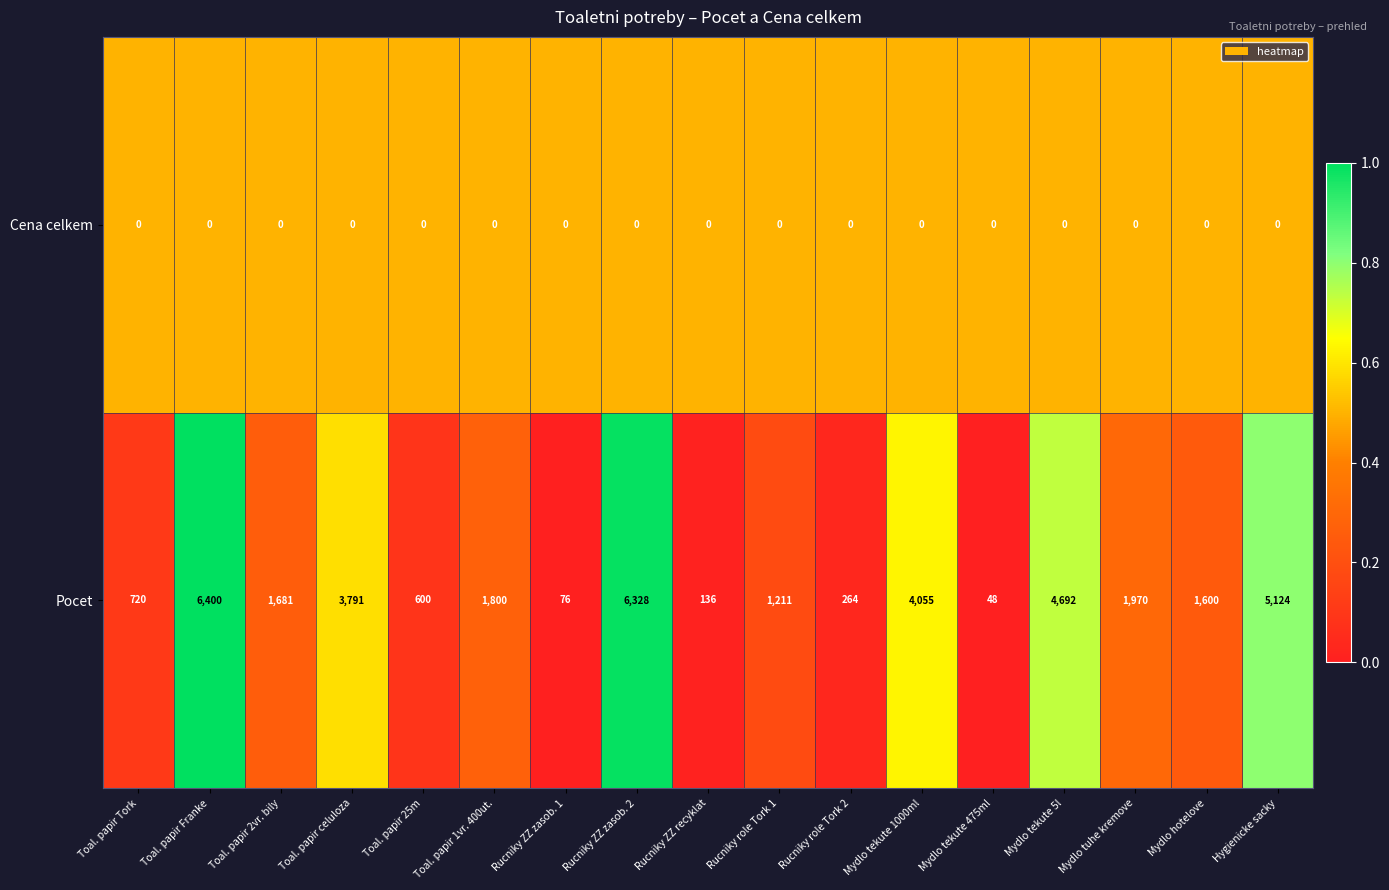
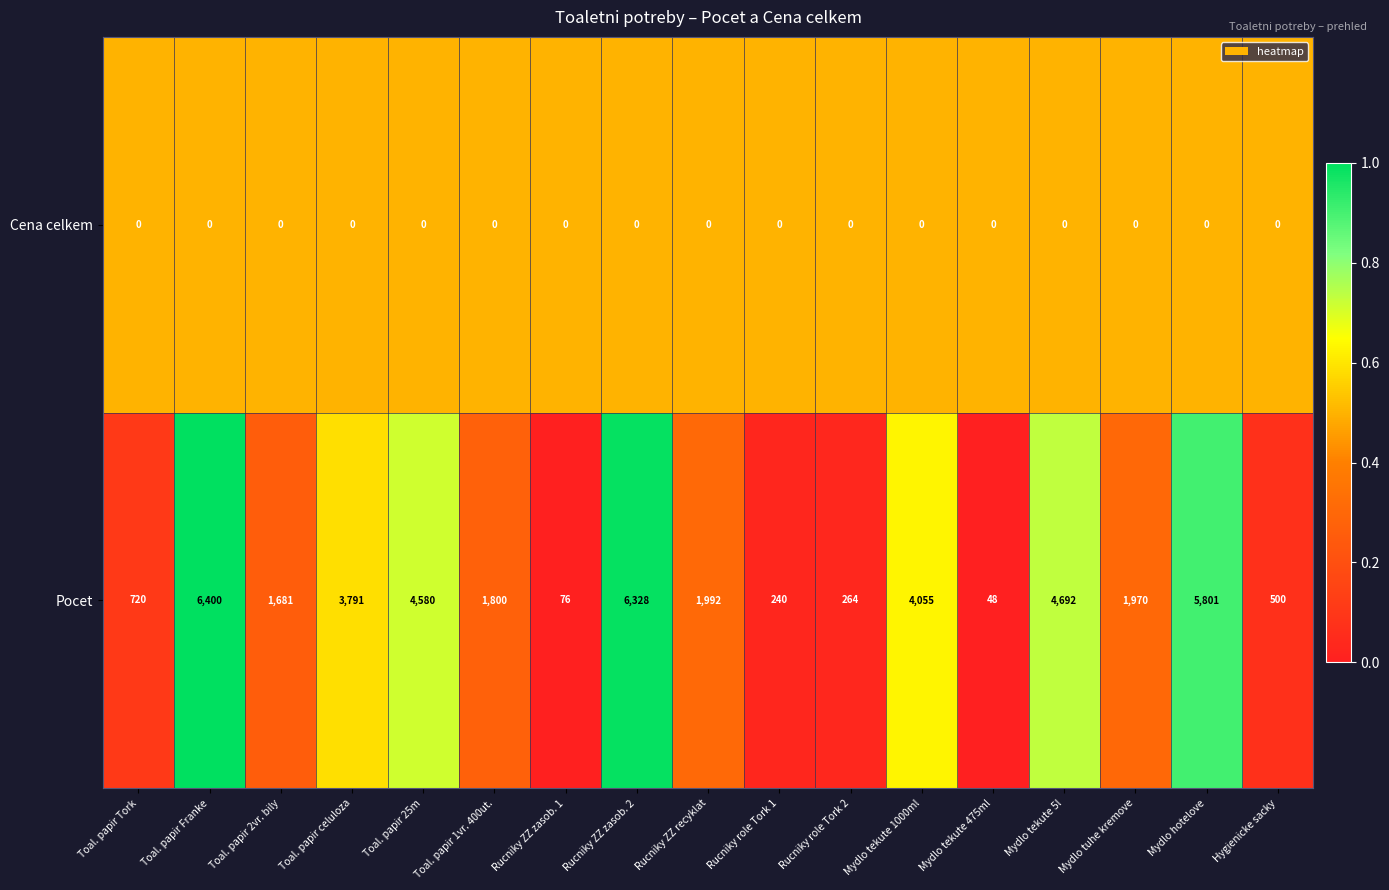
  {
    "Cena celkem": {
      "Toal. papir Tork": "0",
      "Toal. papir Franke": "0",
      "Toal. papir 2vr. bily": "0",
      "Toal. papir celuloza": "0",
      "Toal. papir 25m": "0",
      "Toal. papir 1vr. 400ut.": "0",
      "Rucniky ZZ zasob. 1": "0",
      "Rucniky ZZ zasob. 2": "0",
      "Rucniky ZZ recyklat": "0",
      "Rucniky role Tork 1": "0",
      "Rucniky role Tork 2": "0",
      "Mydlo tekute 1000ml": "0",
      "Mydlo tekute 475ml": "0",
      "Mydlo tekute 5l": "0",
      "Mydlo tuhe kremove": "0",
      "Mydlo hotelove": "0",
      "Hygienicke sacky": "0"
    },
    "Pocet": {
      "Toal. papir Tork": "720",
      "Toal. papir Franke": "6,400",
      "Toal. papir 2vr. bily": "1,681",
      "Toal. papir celuloza": "3,791",
-     "Toal. papir 25m": "600",
+     "Toal. papir 25m": "4,580",
      "Toal. papir 1vr. 400ut.": "1,800",
      "Rucniky ZZ zasob. 1": "76",
      "Rucniky ZZ zasob. 2": "6,328",
-     "Rucniky ZZ recyklat": "136",
-     "Rucniky role Tork 1": "1,211",
+     "Rucniky ZZ recyklat": "1,992",
+     "Rucniky role Tork 1": "240",
      "Rucniky role Tork 2": "264",
      "Mydlo tekute 1000ml": "4,055",
      "Mydlo tekute 475ml": "48",
      "Mydlo tekute 5l": "4,692",
      "Mydlo tuhe kremove": "1,970",
-     "Mydlo hotelove": "1,600",
-     "Hygienicke sacky": "5,124"
+     "Mydlo hotelove": "5,801",
+     "Hygienicke sacky": "500"
    }
  }
